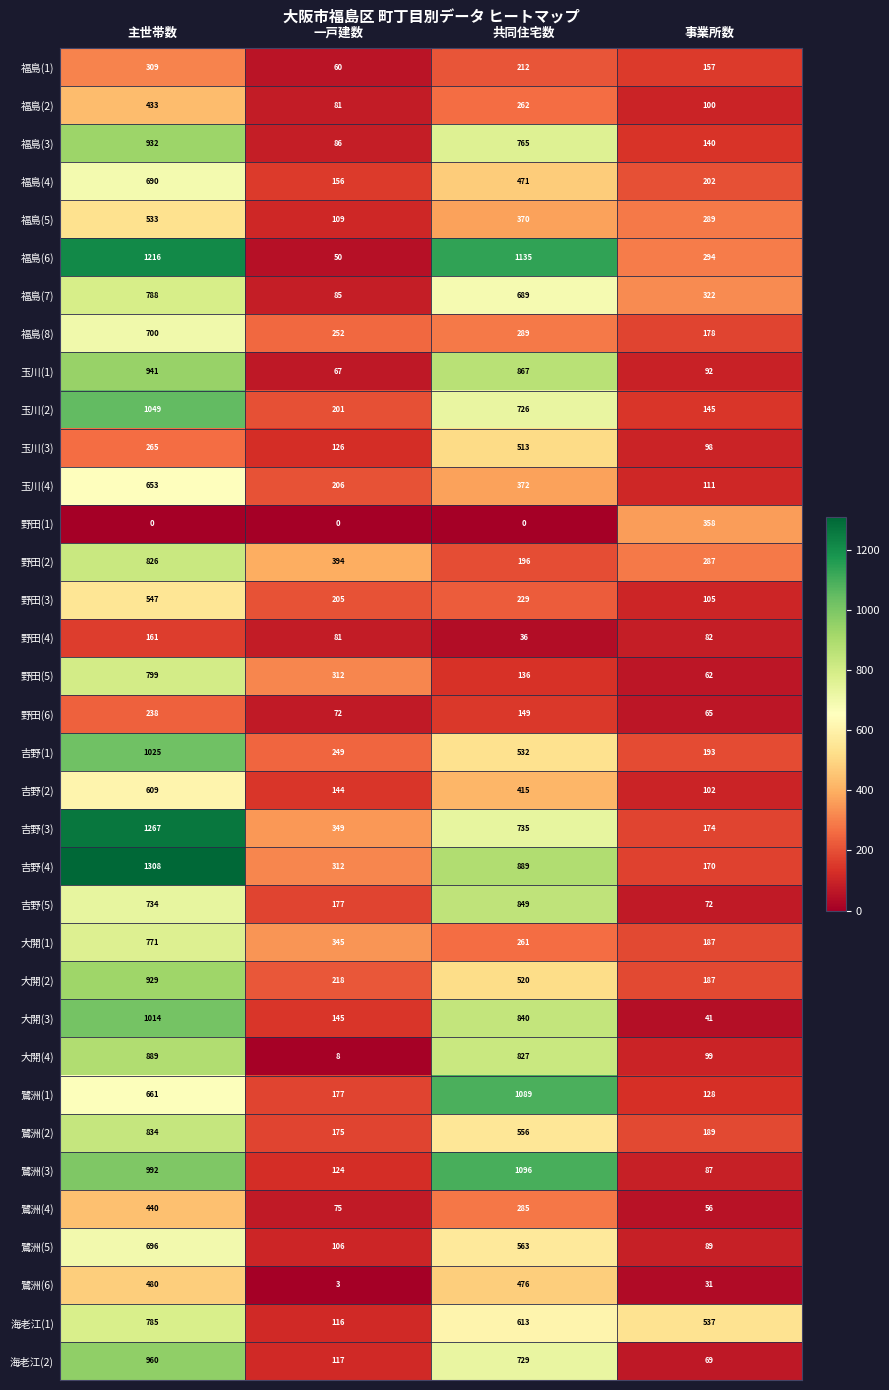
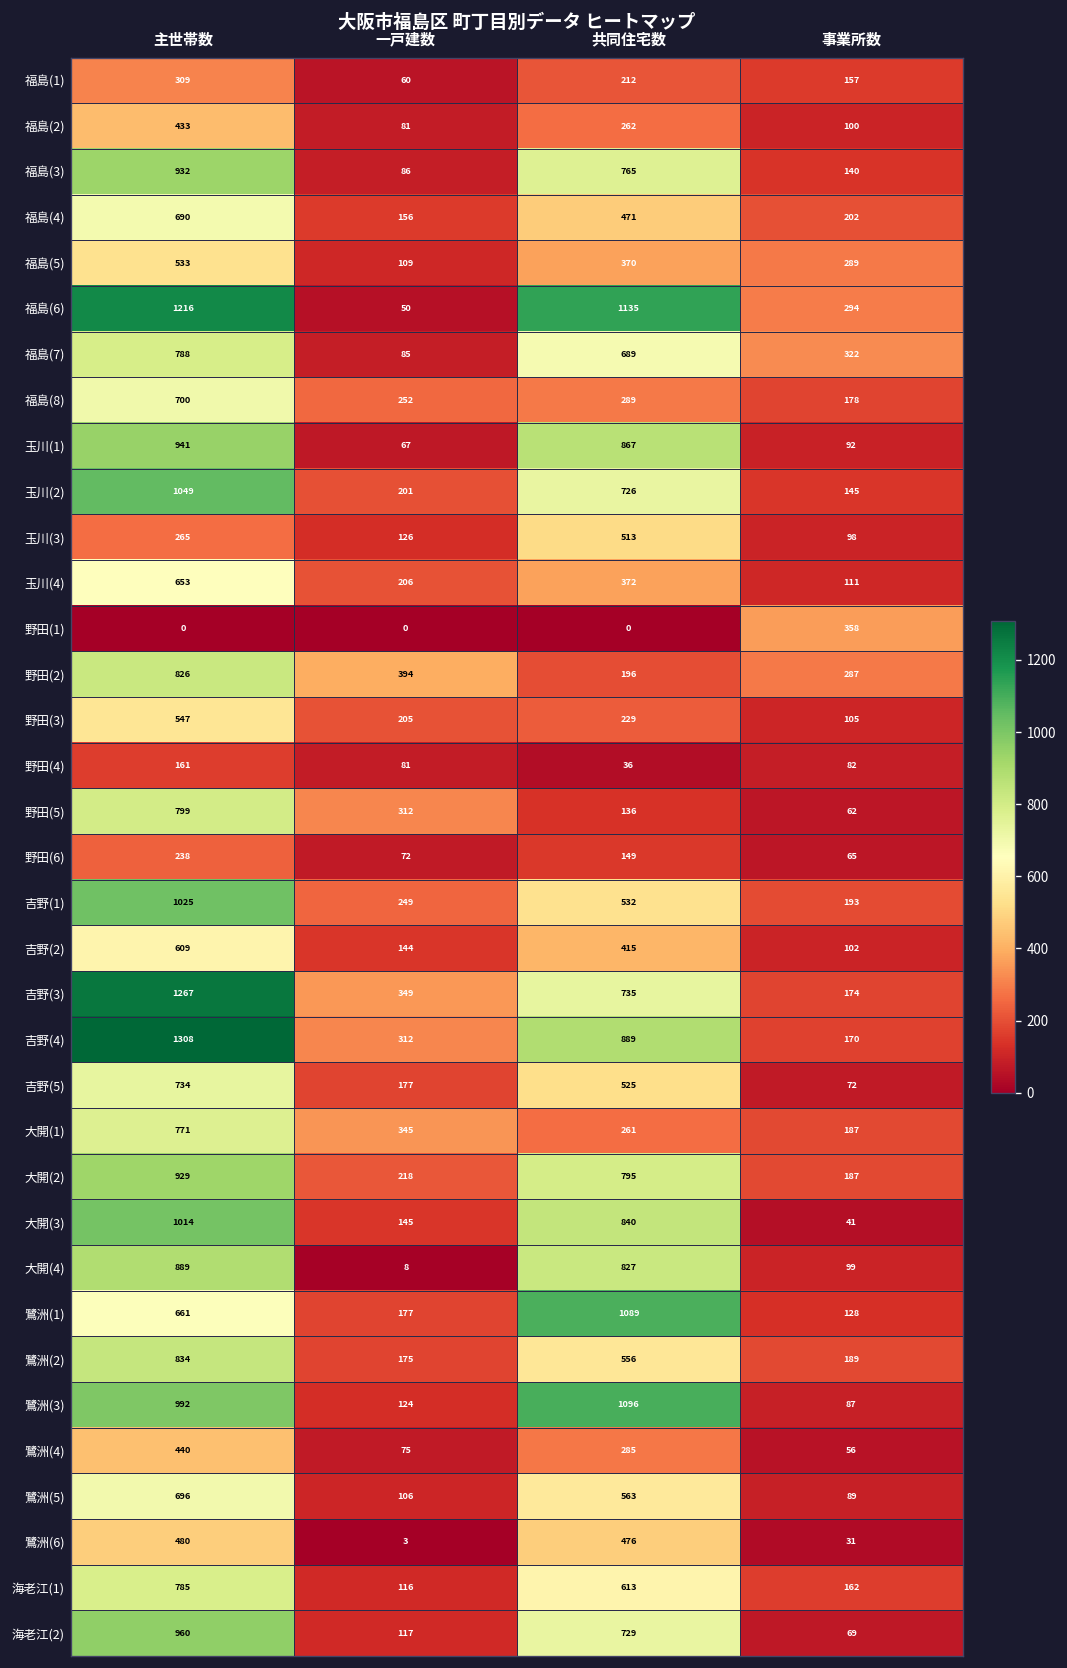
  {
    "福島(1)": {
      "主世帯数": 309,
      "一戸建数": 60,
      "共同住宅数": 212,
      "事業所数": 157
    },
    "福島(2)": {
      "主世帯数": 433,
      "一戸建数": 81,
      "共同住宅数": 262,
      "事業所数": 100
    },
    "福島(3)": {
      "主世帯数": 932,
      "一戸建数": 86,
      "共同住宅数": 765,
      "事業所数": 140
    },
    "福島(4)": {
      "主世帯数": 690,
      "一戸建数": 156,
      "共同住宅数": 471,
      "事業所数": 202
    },
    "福島(5)": {
      "主世帯数": 533,
      "一戸建数": 109,
      "共同住宅数": 370,
      "事業所数": 289
    },
    "福島(6)": {
      "主世帯数": 1216,
      "一戸建数": 50,
      "共同住宅数": 1135,
      "事業所数": 294
    },
    "福島(7)": {
      "主世帯数": 788,
      "一戸建数": 85,
      "共同住宅数": 689,
      "事業所数": 322
    },
    "福島(8)": {
      "主世帯数": 700,
      "一戸建数": 252,
      "共同住宅数": 289,
      "事業所数": 178
    },
    "玉川(1)": {
      "主世帯数": 941,
      "一戸建数": 67,
      "共同住宅数": 867,
      "事業所数": 92
    },
    "玉川(2)": {
      "主世帯数": 1049,
      "一戸建数": 201,
      "共同住宅数": 726,
      "事業所数": 145
    },
    "玉川(3)": {
      "主世帯数": 265,
      "一戸建数": 126,
      "共同住宅数": 513,
      "事業所数": 98
    },
    "玉川(4)": {
      "主世帯数": 653,
      "一戸建数": 206,
      "共同住宅数": 372,
      "事業所数": 111
    },
    "野田(1)": {
      "主世帯数": 0,
      "一戸建数": 0,
      "共同住宅数": 0,
      "事業所数": 358
    },
    "野田(2)": {
      "主世帯数": 826,
      "一戸建数": 394,
      "共同住宅数": 196,
      "事業所数": 287
    },
    "野田(3)": {
      "主世帯数": 547,
      "一戸建数": 205,
      "共同住宅数": 229,
      "事業所数": 105
    },
    "野田(4)": {
      "主世帯数": 161,
      "一戸建数": 81,
      "共同住宅数": 36,
      "事業所数": 82
    },
    "野田(5)": {
      "主世帯数": 799,
      "一戸建数": 312,
      "共同住宅数": 136,
      "事業所数": 62
    },
    "野田(6)": {
      "主世帯数": 238,
      "一戸建数": 72,
      "共同住宅数": 149,
      "事業所数": 65
    },
    "吉野(1)": {
      "主世帯数": 1025,
      "一戸建数": 249,
      "共同住宅数": 532,
      "事業所数": 193
    },
    "吉野(2)": {
      "主世帯数": 609,
      "一戸建数": 144,
      "共同住宅数": 415,
      "事業所数": 102
    },
    "吉野(3)": {
      "主世帯数": 1267,
      "一戸建数": 349,
      "共同住宅数": 735,
      "事業所数": 174
    },
    "吉野(4)": {
      "主世帯数": 1308,
      "一戸建数": 312,
      "共同住宅数": 889,
      "事業所数": 170
    },
    "吉野(5)": {
      "主世帯数": 734,
      "一戸建数": 177,
-     "共同住宅数": 849,
+     "共同住宅数": 525,
      "事業所数": 72
    },
    "大開(1)": {
      "主世帯数": 771,
      "一戸建数": 345,
      "共同住宅数": 261,
      "事業所数": 187
    },
    "大開(2)": {
      "主世帯数": 929,
      "一戸建数": 218,
-     "共同住宅数": 520,
+     "共同住宅数": 795,
      "事業所数": 187
    },
    "大開(3)": {
      "主世帯数": 1014,
      "一戸建数": 145,
      "共同住宅数": 840,
      "事業所数": 41
    },
    "大開(4)": {
      "主世帯数": 889,
      "一戸建数": 8,
      "共同住宅数": 827,
      "事業所数": 99
    },
    "鷺洲(1)": {
      "主世帯数": 661,
      "一戸建数": 177,
      "共同住宅数": 1089,
      "事業所数": 128
    },
    "鷺洲(2)": {
      "主世帯数": 834,
      "一戸建数": 175,
      "共同住宅数": 556,
      "事業所数": 189
    },
    "鷺洲(3)": {
      "主世帯数": 992,
      "一戸建数": 124,
      "共同住宅数": 1096,
      "事業所数": 87
    },
    "鷺洲(4)": {
      "主世帯数": 440,
      "一戸建数": 75,
      "共同住宅数": 285,
      "事業所数": 56
    },
    "鷺洲(5)": {
      "主世帯数": 696,
      "一戸建数": 106,
      "共同住宅数": 563,
      "事業所数": 89
    },
    "鷺洲(6)": {
      "主世帯数": 480,
      "一戸建数": 3,
      "共同住宅数": 476,
      "事業所数": 31
    },
    "海老江(1)": {
      "主世帯数": 785,
      "一戸建数": 116,
      "共同住宅数": 613,
-     "事業所数": 537
+     "事業所数": 162
    },
    "海老江(2)": {
      "主世帯数": 960,
      "一戸建数": 117,
      "共同住宅数": 729,
      "事業所数": 69
    }
  }
